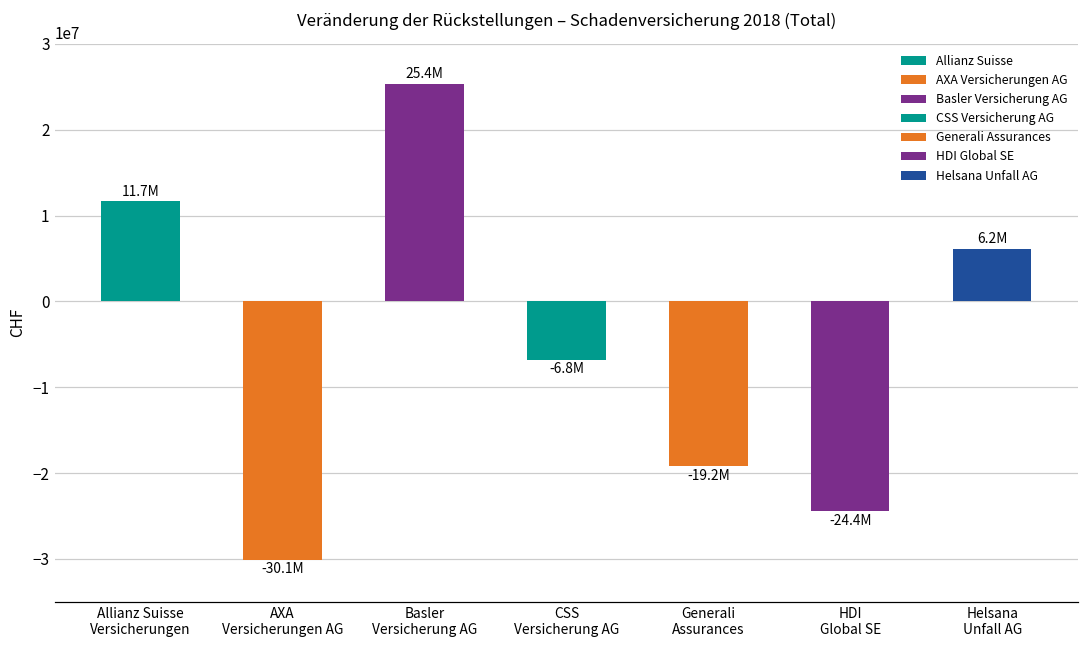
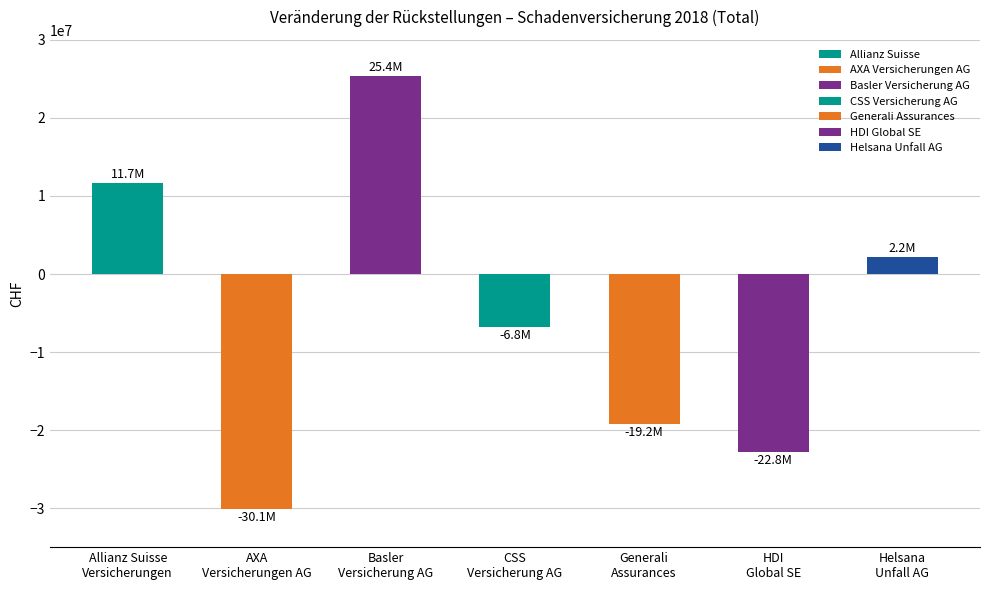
  {
    "Allianz Suisse Versicherungen": "11.7M",
    "AXA Versicherungen AG": "-30.1M",
    "Basler Versicherung AG": "25.4M",
    "CSS Versicherung AG": "-6.8M",
    "Generali Assurances": "-19.2M",
-   "HDI Global SE": "-24.4M",
-   "Helsana Unfall AG": "6.2M"
+   "HDI Global SE": "-22.8M",
+   "Helsana Unfall AG": "2.2M"
  }
